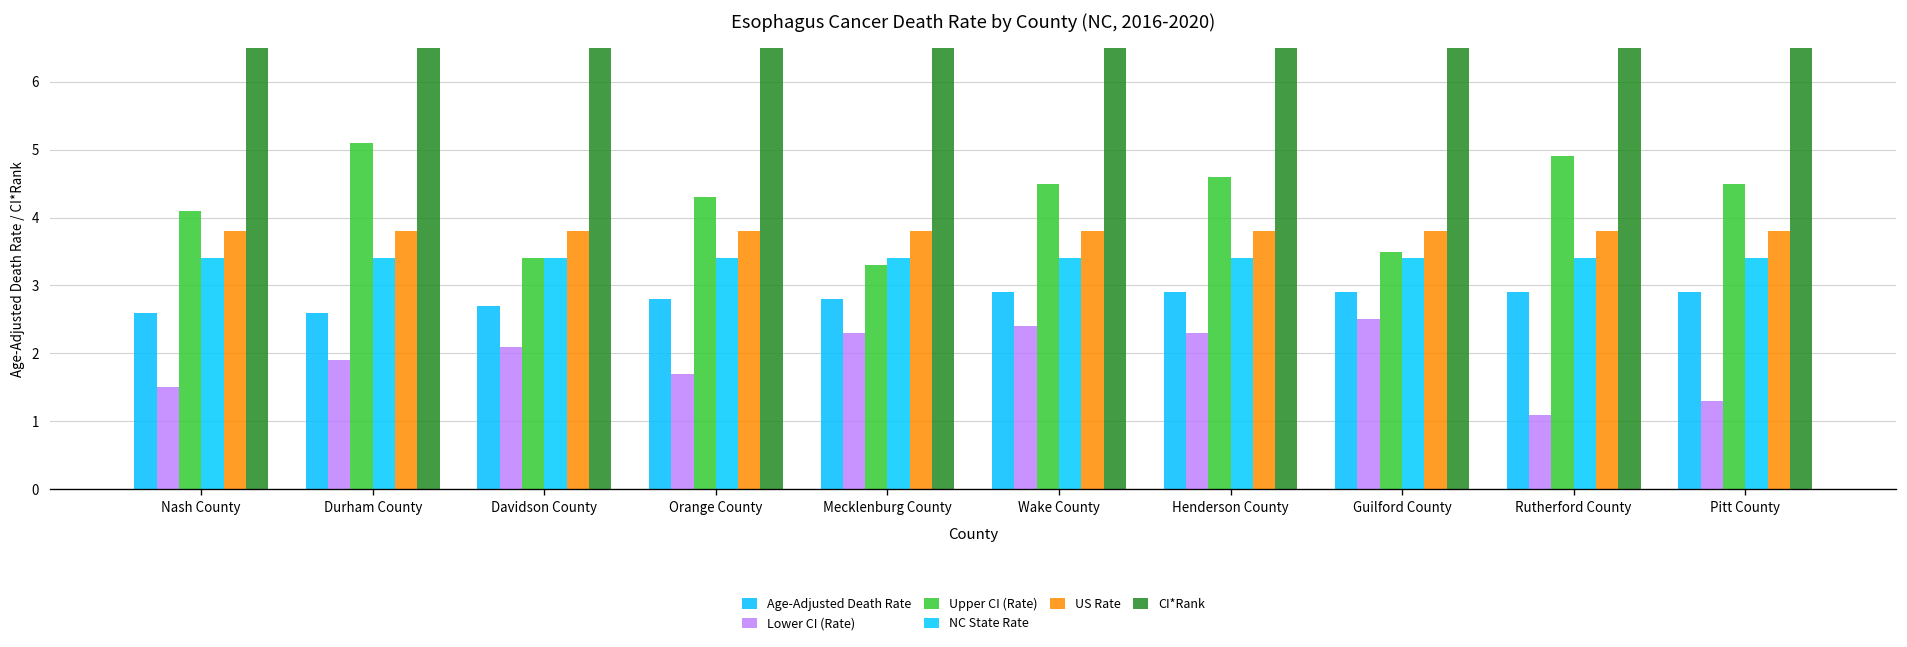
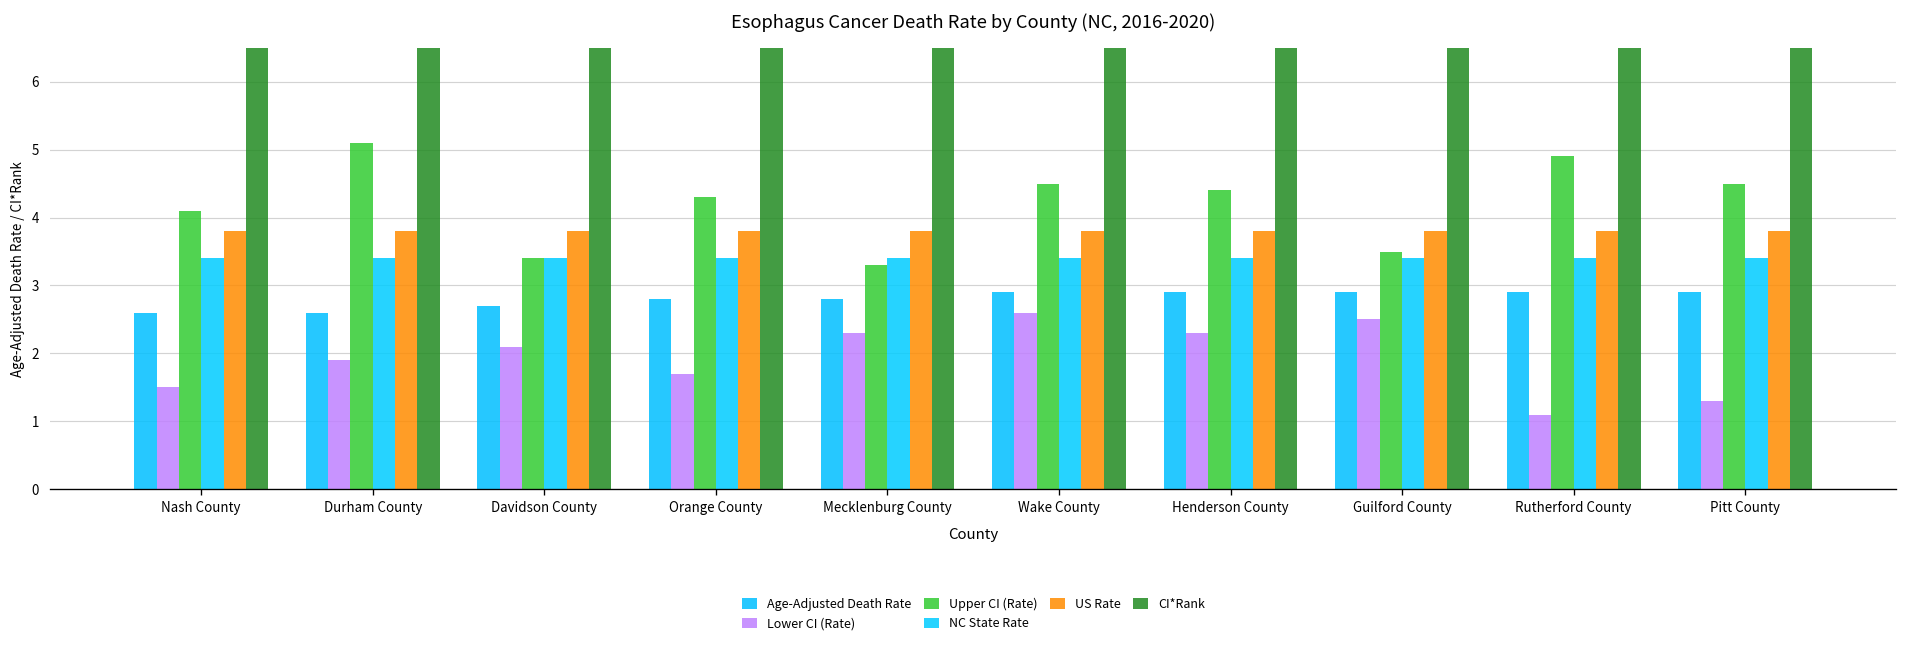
  {
    "Lower CI (Rate)": {
      "Nash County": 1.5,
      "Durham County": 1.9,
      "Davidson County": 2.1,
      "Orange County": 1.7,
      "Mecklenburg County": 2.3,
-     "Wake County": 2.4,
+     "Wake County": 2.6,
      "Henderson County": 2.3,
      "Guilford County": 2.5,
      "Rutherford County": 1.1,
      "Pitt County": 1.3
    },
    "Upper CI (Rate)": {
      "Nash County": 4.1,
      "Durham County": 5.1,
      "Davidson County": 3.4,
      "Orange County": 4.3,
      "Mecklenburg County": 3.3,
      "Wake County": 4.5,
-     "Henderson County": 4.6,
+     "Henderson County": 4.4,
      "Guilford County": 3.5,
      "Rutherford County": 4.9,
      "Pitt County": 4.5
    },
    "US Rate": {
      "Nash County": 3.8,
      "Durham County": 3.8,
      "Davidson County": 3.8,
      "Orange County": 3.8,
      "Mecklenburg County": 3.8,
      "Wake County": 3.8,
      "Henderson County": 3.8,
      "Guilford County": 3.8,
      "Rutherford County": 3.8,
      "Pitt County": 3.8
    }
  }
